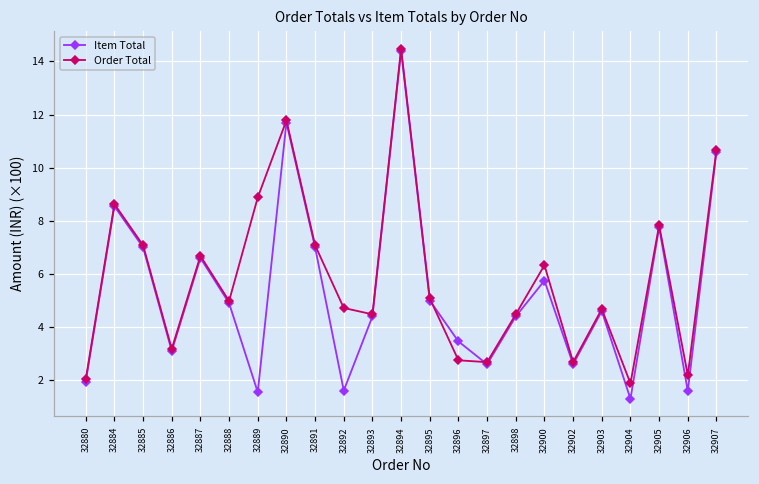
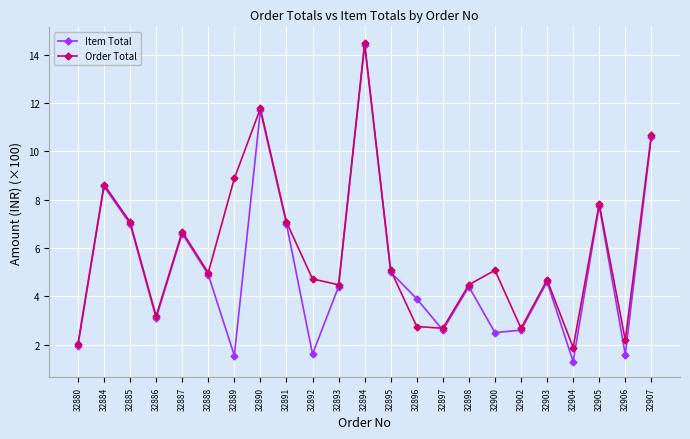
  {
    "Item Total": {
      "32889": 1.6,
      "32892": 1.6,
-     "32896": 3.5,
-     "32900": 5.8,
+     "32896": 3.9,
+     "32900": 2.5,
      "32904": 1.3,
      "32906": 1.6
    },
    "Order Total": {
      "32889": 8.9,
      "32892": 4.7,
      "32896": 2.8,
-     "32900": 6.3,
+     "32900": 5.1,
      "32904": 1.9,
      "32906": 2.2
    }
  }
